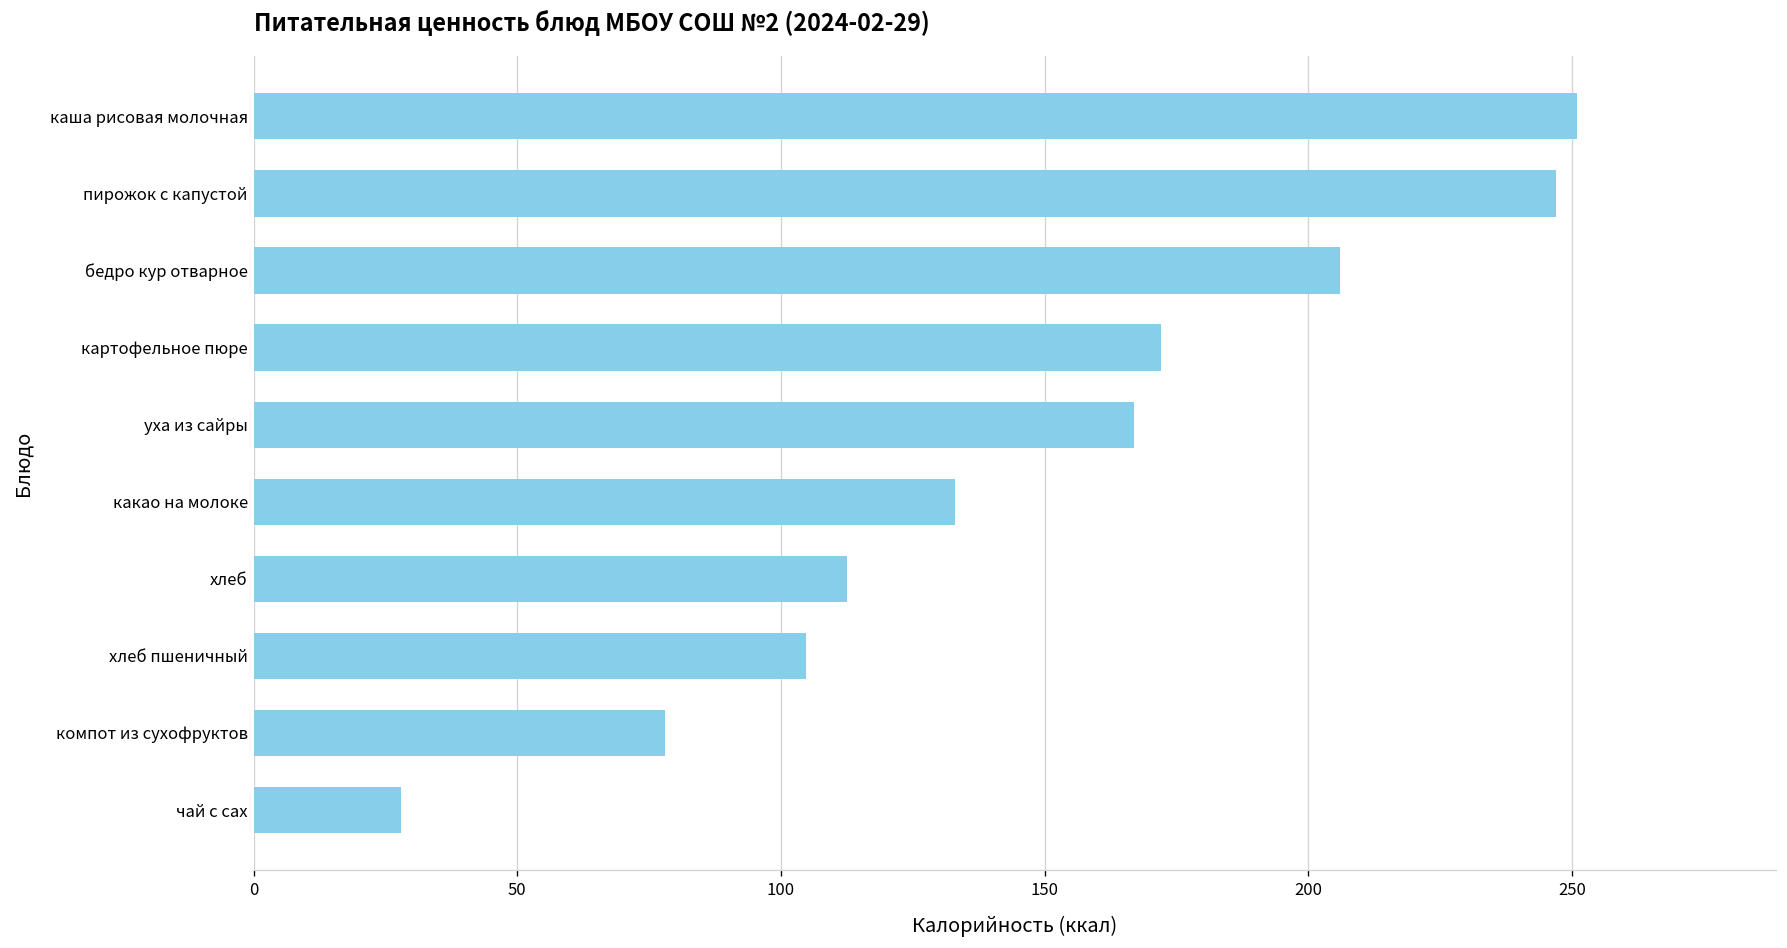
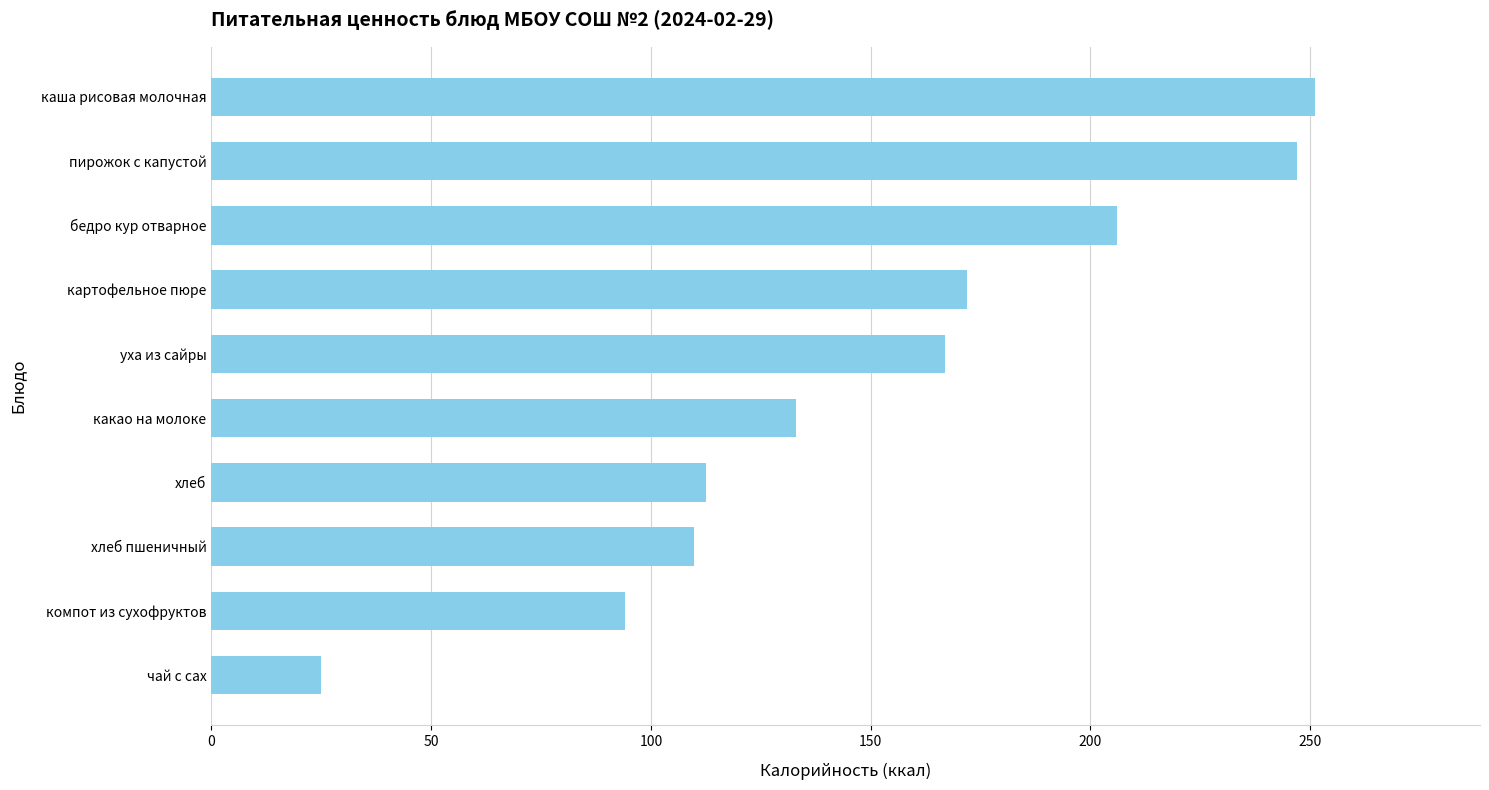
  {
    "каша рисовая молочная": 251,
    "пирожок с капустой": 247,
    "бедро кур отварное": 206,
    "картофельное пюре": 172,
    "уха из сайры": 167,
    "какао на молоке": 133,
    "хлеб": 112,
-   "хлеб пшеничный": 105,
-   "компот из сухофруктов": 78,
-   "чай с сах": 28
+   "хлеб пшеничный": 110,
+   "компот из сухофруктов": 94,
+   "чай с сах": 25
  }
